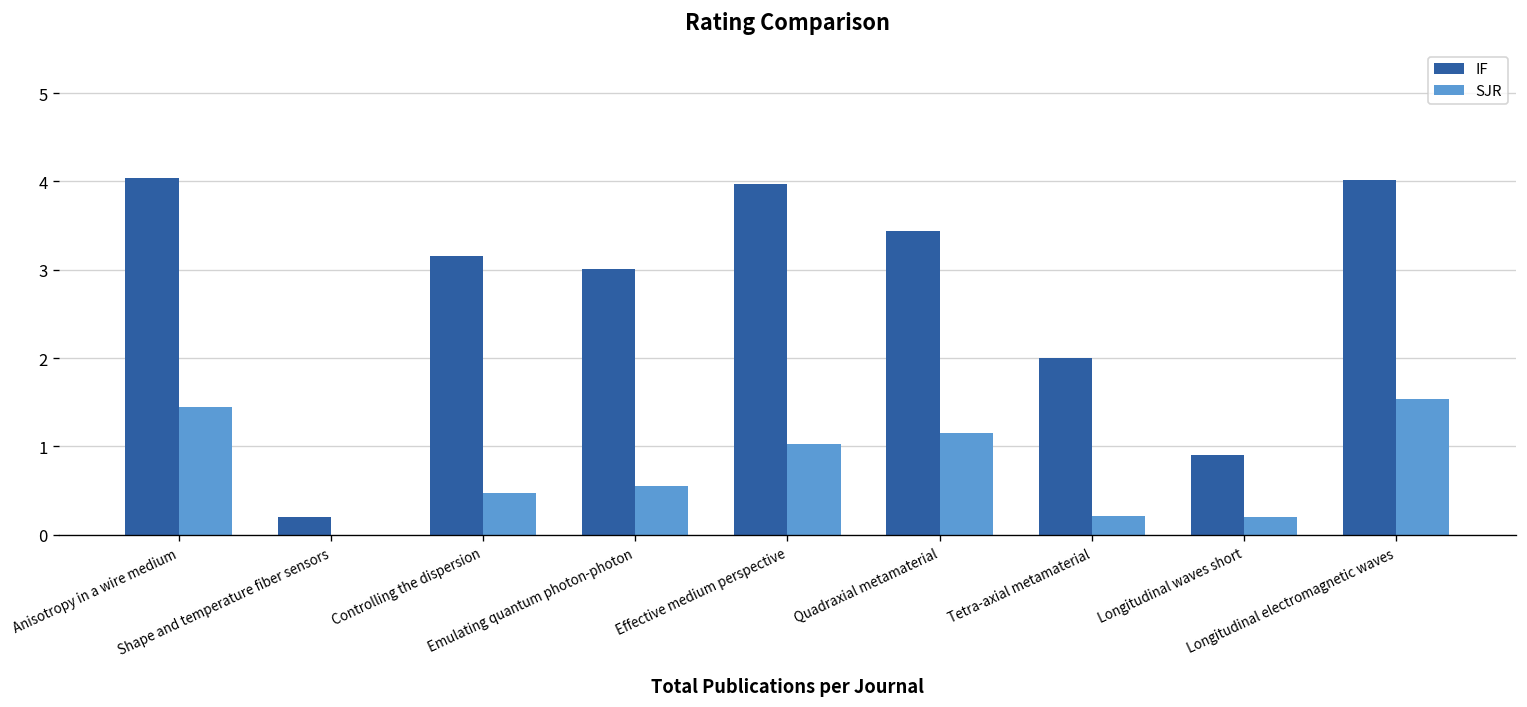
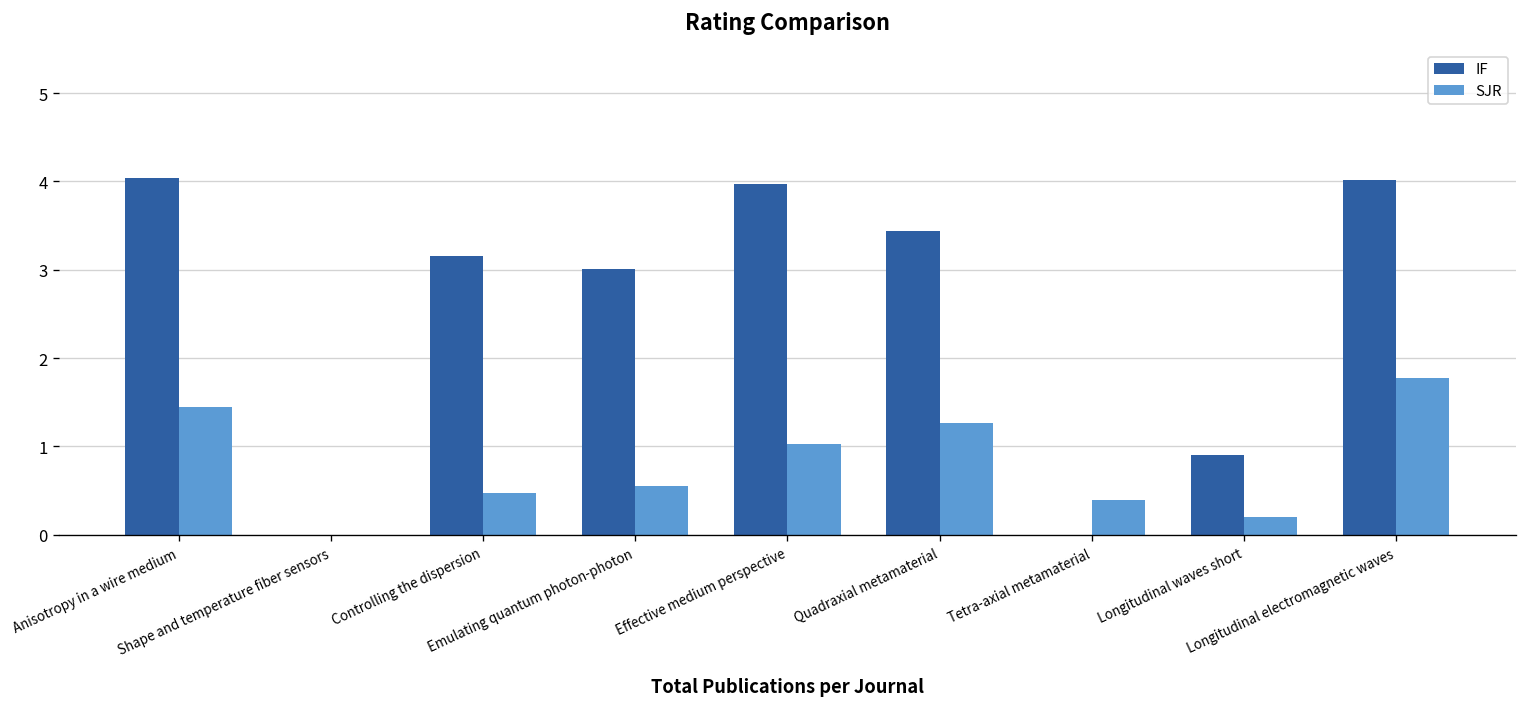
  {
    "IF": {
      "Anisotropy in a wire medium": 4.0,
-     "Shape and temperature fiber sensors": 0.2,
+     "Shape and temperature fiber sensors": 0.0,
      "Controlling the dispersion": 3.2,
      "Emulating quantum photon-photon": 3.0,
      "Effective medium perspective": 4.0,
      "Quadraxial metamaterial": 3.4,
-     "Tetra-axial metamaterial": 2,
+     "Tetra-axial metamaterial": 0,
      "Longitudinal waves short": 0.9,
      "Longitudinal electromagnetic waves": 4.0
    },
    "SJR": {
      "Anisotropy in a wire medium": 1.5,
      "Shape and temperature fiber sensors": 0.0,
      "Controlling the dispersion": 0.5,
      "Emulating quantum photon-photon": 0.6,
      "Effective medium perspective": 1.0,
-     "Quadraxial metamaterial": 1.2,
-     "Tetra-axial metamaterial": 0.2,
+     "Quadraxial metamaterial": 1.3,
+     "Tetra-axial metamaterial": 0.4,
      "Longitudinal waves short": 0.2,
-     "Longitudinal electromagnetic waves": 1.5
+     "Longitudinal electromagnetic waves": 1.8
    }
  }
